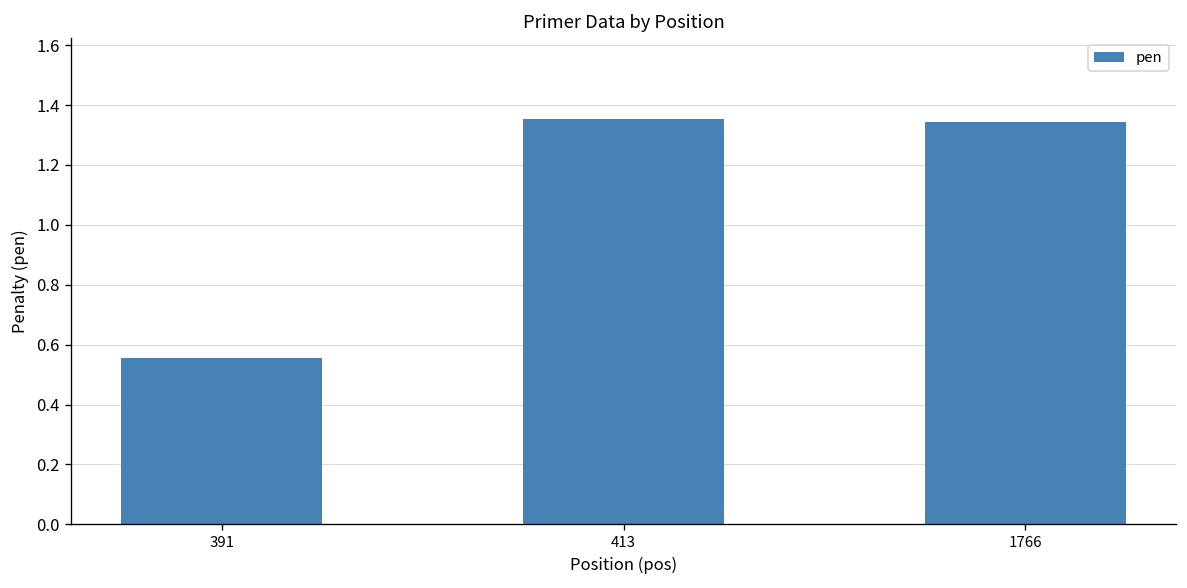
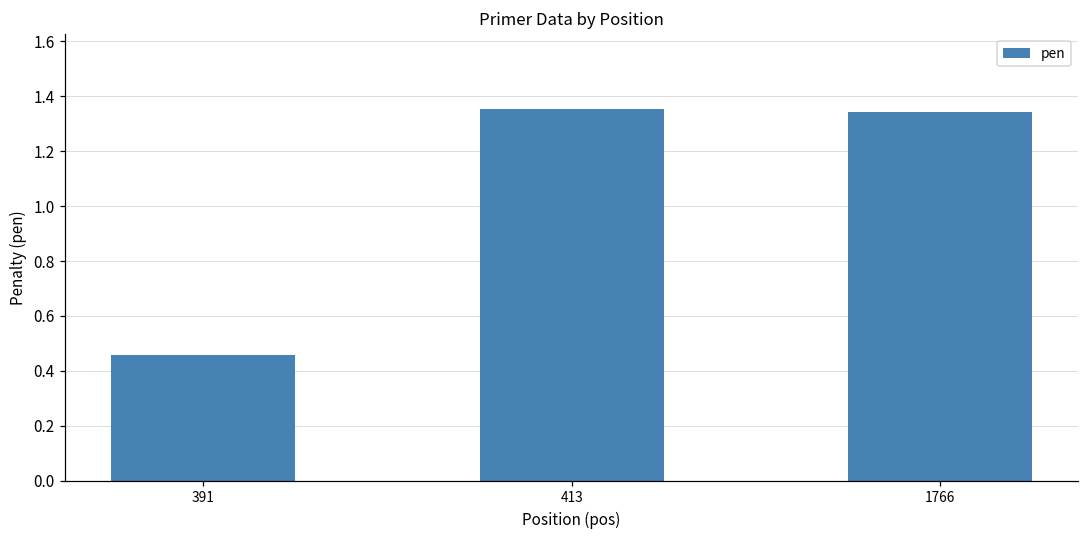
  {
-   "391": 0.56,
+   "391": 0.46,
    "413": 1.35,
    "1766": 1.34
  }
